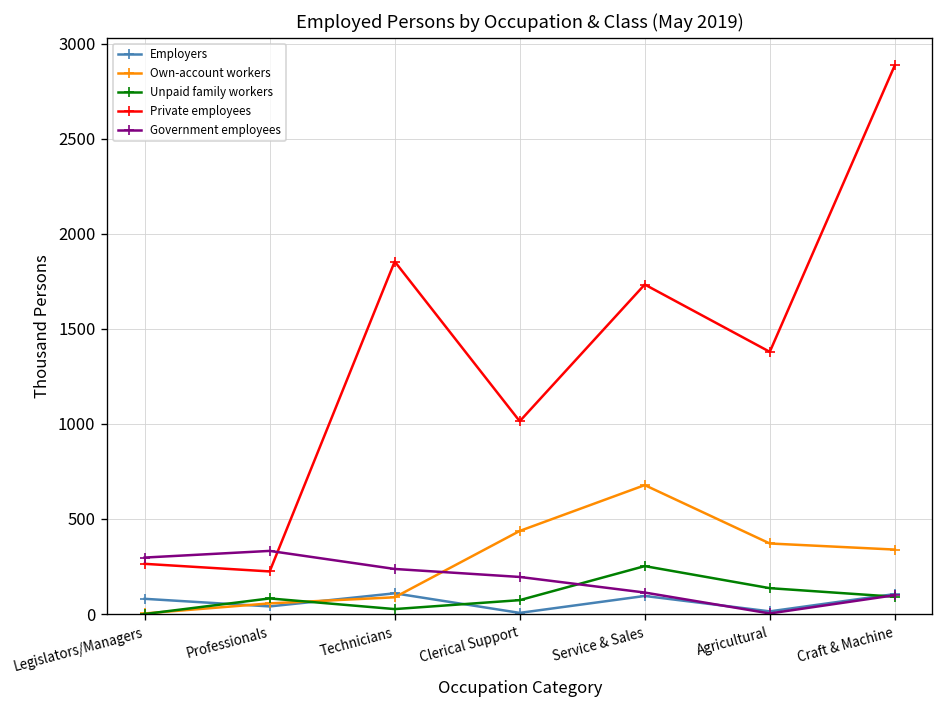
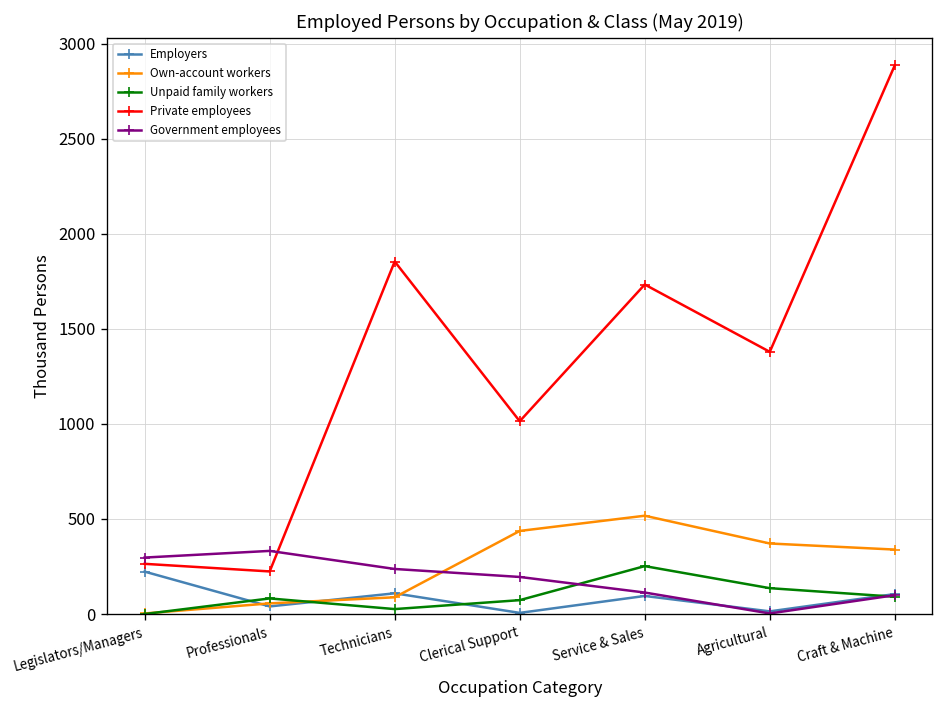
  {
    "Employers": {
-     "Legislators/Managers": 80,
+     "Legislators/Managers": 220,
      "Professionals": 40,
      "Technicians": 110,
      "Clerical Support": 10,
      "Service & Sales": 100
    },
    "Own-account workers": {
      "Professionals": 60,
      "Technicians": 90,
      "Clerical Support": 440,
-     "Service & Sales": 680,
+     "Service & Sales": 520,
      "Agricultural": 370,
      "Craft & Machine": 340
    },
    "Unpaid family workers": {
      "Professionals": 80,
      "Technicians": 30,
      "Clerical Support": 70,
      "Service & Sales": 250,
      "Agricultural": 140
    },
    "Private employees": {
      "Legislators/Managers": 260,
      "Professionals": 220,
      "Technicians": 1850,
      "Clerical Support": 1010,
      "Service & Sales": 1730,
      "Agricultural": 1380,
      "Craft & Machine": 2890
    },
    "Government employees": {
      "Legislators/Managers": 300,
      "Professionals": 330,
      "Technicians": 240,
      "Clerical Support": 200,
      "Service & Sales": 110
    }
  }
